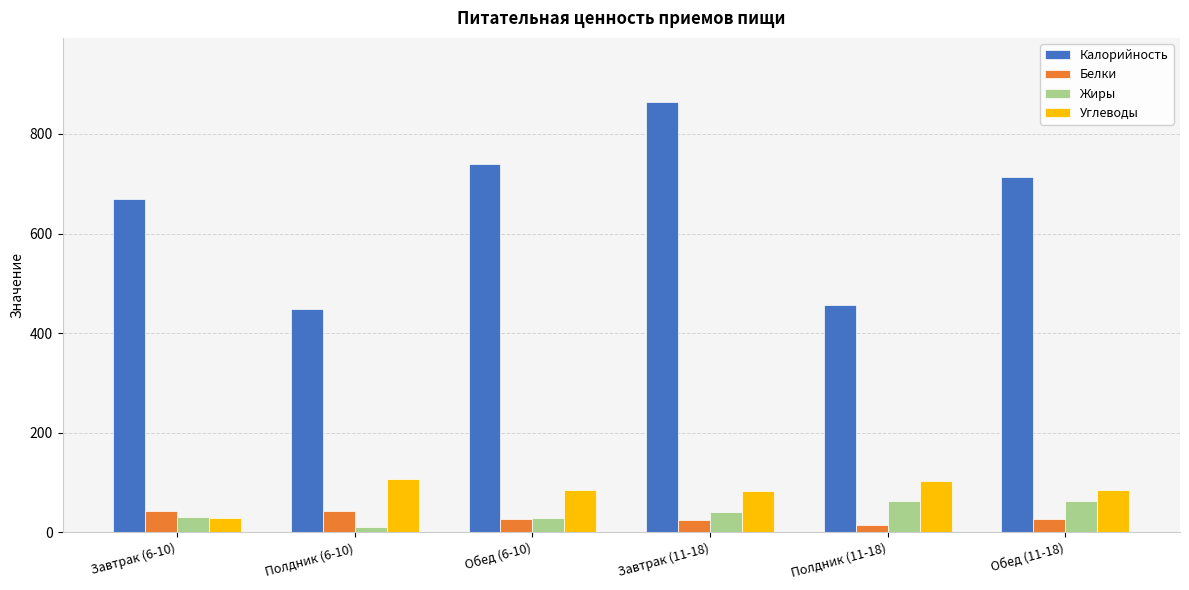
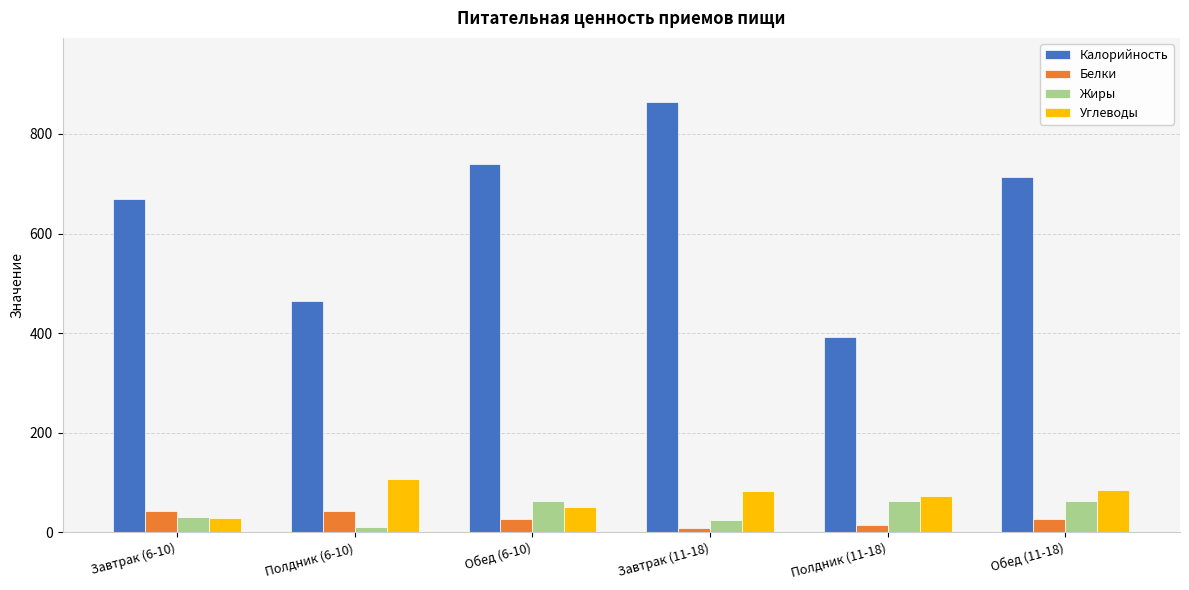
  {
    "Калорийность": {
      "Завтрак (6-10)": 670,
-     "Полдник (6-10)": 450,
+     "Полдник (6-10)": 460,
      "Обед (6-10)": 740,
      "Завтрак (11-18)": 860,
-     "Полдник (11-18)": 460,
+     "Полдник (11-18)": 390,
      "Обед (11-18)": 710
    },
    "Белки": {
      "Завтрак (6-10)": 40,
      "Полдник (6-10)": 40,
      "Обед (6-10)": 30,
-     "Завтрак (11-18)": 20,
+     "Завтрак (11-18)": 10,
      "Полдник (11-18)": 10,
      "Обед (11-18)": 30
    },
    "Жиры": {
      "Завтрак (6-10)": 30,
      "Полдник (6-10)": 10,
-     "Обед (6-10)": 30,
-     "Завтрак (11-18)": 40,
+     "Обед (6-10)": 60,
+     "Завтрак (11-18)": 30,
      "Полдник (11-18)": 60,
      "Обед (11-18)": 60
    },
    "Углеводы": {
      "Завтрак (6-10)": 30,
      "Полдник (6-10)": 110,
-     "Обед (6-10)": 80,
+     "Обед (6-10)": 50,
      "Завтрак (11-18)": 80,
-     "Полдник (11-18)": 100,
+     "Полдник (11-18)": 70,
      "Обед (11-18)": 80
    }
  }
